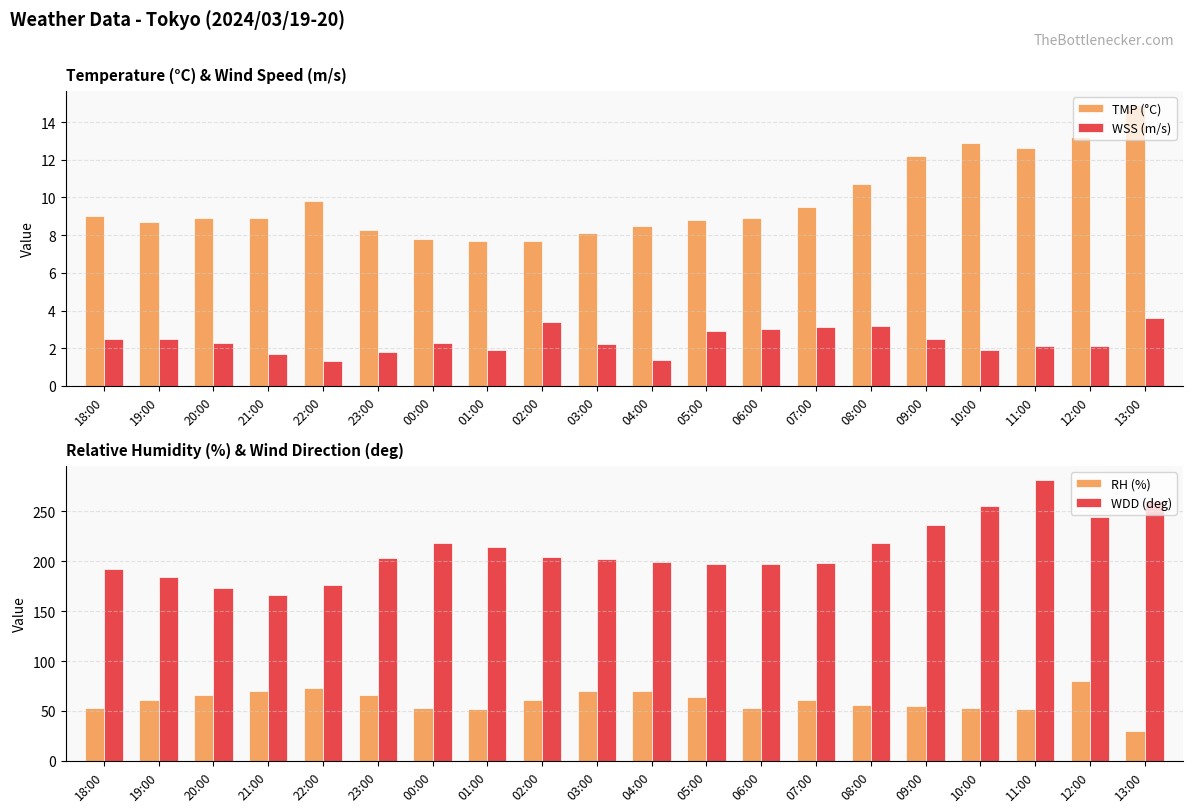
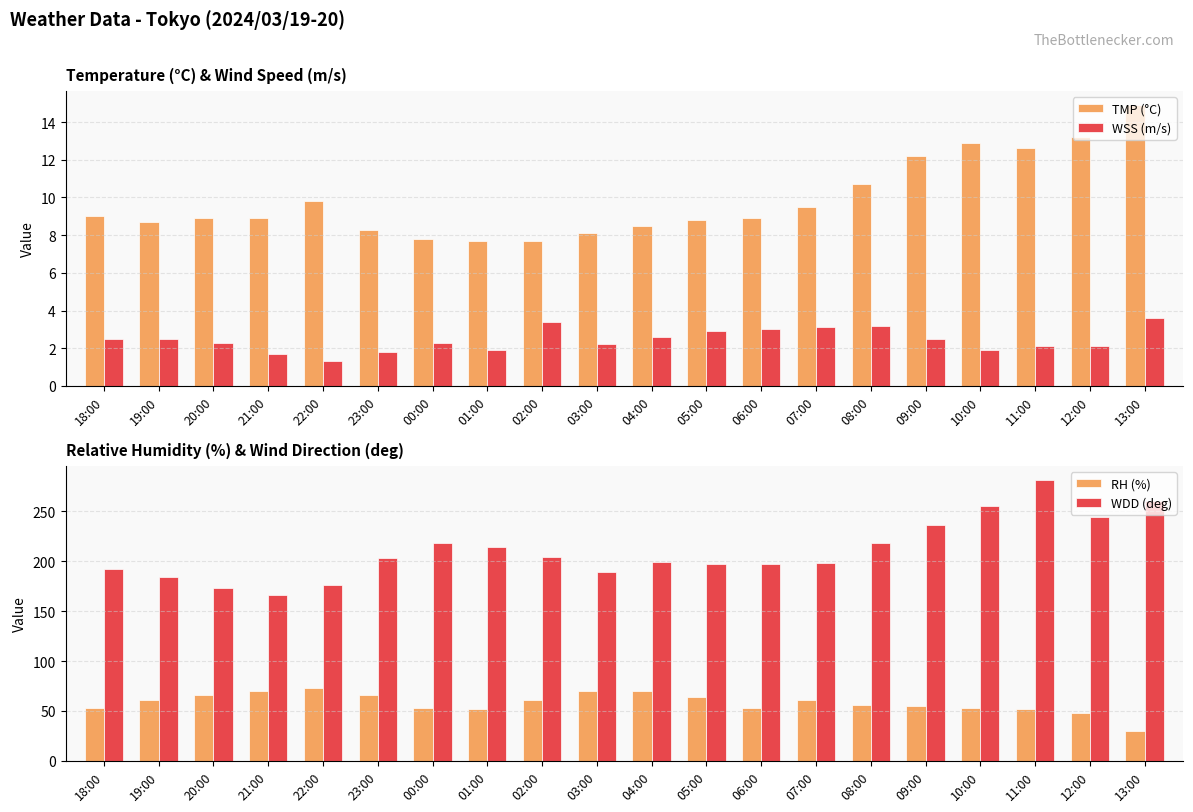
  {
    "Temperature (°C) & Wind Speed (m/s)": {
      "TMP (°C)": {
        "18:00": 9.0,
        "19:00": 8.7,
        "20:00": 8.9,
        "21:00": 8.9,
        "22:00": 9.8,
        "23:00": 8.3,
        "00:00": 7.8,
        "01:00": 7.7,
        "02:00": 7.7,
        "03:00": 8.1,
        "04:00": 8.5,
        "05:00": 8.8,
        "06:00": 8.9,
        "07:00": 9.5,
        "08:00": 10.7,
        "09:00": 12.2,
        "10:00": 12.9,
        "11:00": 12.6
      },
      "WSS (m/s)": {
        "18:00": 2.5,
        "19:00": 2.5,
        "20:00": 2.3,
        "21:00": 1.7,
        "22:00": 1.3,
        "23:00": 1.8,
        "00:00": 2.3,
        "01:00": 1.9,
        "02:00": 3.4,
        "03:00": 2.2,
-       "04:00": 1.4,
+       "04:00": 2.6,
        "05:00": 2.9,
        "06:00": 3.0,
        "07:00": 3.1,
        "08:00": 3.2,
        "09:00": 2.5,
        "10:00": 1.9,
        "11:00": 2.1,
        "12:00": 2.1,
        "13:00": 3.6
      }
    },
    "Relative Humidity (%) & Wind Direction (deg)": {
      "RH (%)": {
        "18:00": 50,
        "19:00": 60,
        "20:00": 70,
        "21:00": 70,
        "22:00": 70,
        "23:00": 70,
        "00:00": 50,
        "01:00": 50,
        "02:00": 60,
        "03:00": 70,
        "04:00": 70,
        "05:00": 60,
        "06:00": 50,
        "07:00": 60,
        "08:00": 60,
        "09:00": 50,
        "10:00": 50,
        "11:00": 50,
-       "12:00": 80,
+       "12:00": 50,
        "13:00": 30
      },
      "WDD (deg)": {
        "18:00": 190,
        "19:00": 180,
        "20:00": 170,
        "21:00": 170,
        "22:00": 180,
        "23:00": 200,
        "00:00": 220,
        "01:00": 210,
        "02:00": 200,
-       "03:00": 200,
+       "03:00": 190,
        "04:00": 200,
        "05:00": 200,
        "06:00": 200,
        "07:00": 200,
        "08:00": 220,
        "09:00": 240,
        "10:00": 260,
        "11:00": 280,
        "12:00": 240
      }
    }
  }
